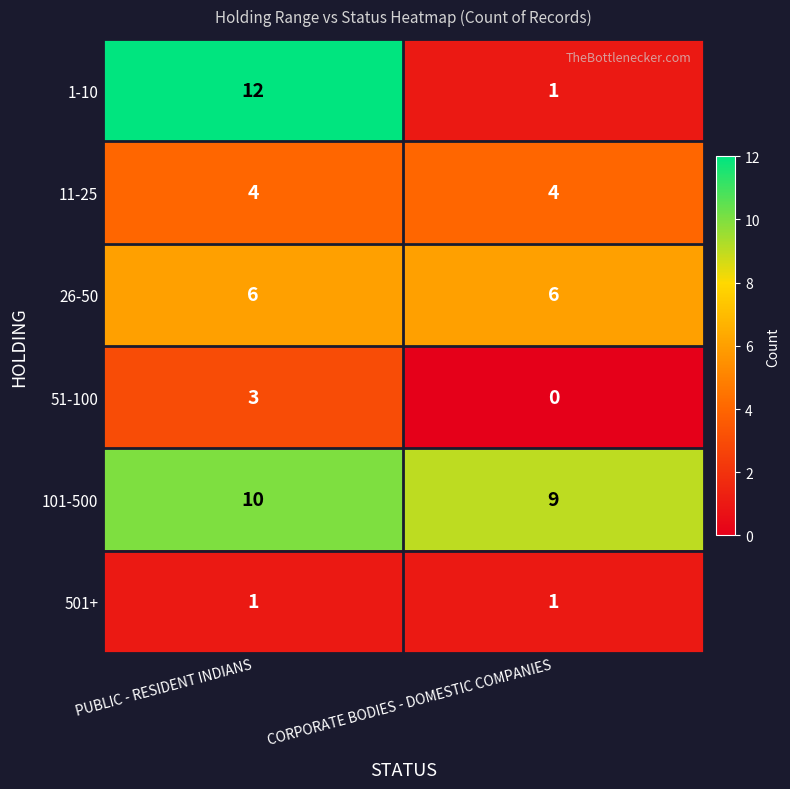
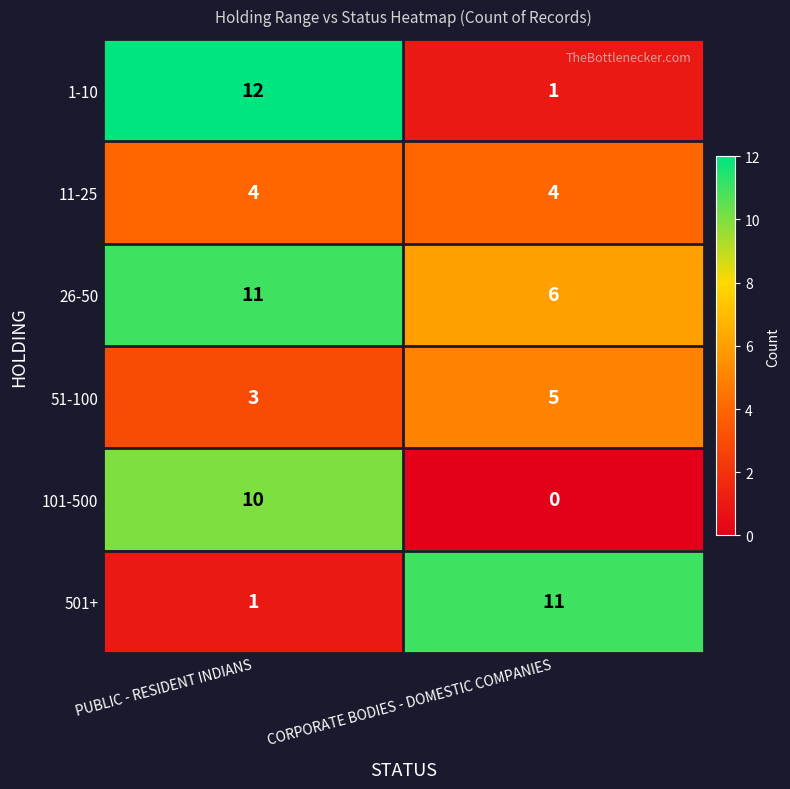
  {
    "1-10": {
      "PUBLIC - RESIDENT INDIANS": 12
    },
    "11-25": {
      "PUBLIC - RESIDENT INDIANS": 4,
      "CORPORATE BODIES - DOMESTIC COMPANIES": 4
    },
    "26-50": {
-     "PUBLIC - RESIDENT INDIANS": 6,
+     "PUBLIC - RESIDENT INDIANS": 11,
      "CORPORATE BODIES - DOMESTIC COMPANIES": 6
    },
    "51-100": {
      "PUBLIC - RESIDENT INDIANS": 3,
-     "CORPORATE BODIES - DOMESTIC COMPANIES": 0
+     "CORPORATE BODIES - DOMESTIC COMPANIES": 5
    },
    "101-500": {
      "PUBLIC - RESIDENT INDIANS": 10,
-     "CORPORATE BODIES - DOMESTIC COMPANIES": 9
+     "CORPORATE BODIES - DOMESTIC COMPANIES": 0
    },
    "501+": {
      "PUBLIC - RESIDENT INDIANS": 1,
-     "CORPORATE BODIES - DOMESTIC COMPANIES": 1
+     "CORPORATE BODIES - DOMESTIC COMPANIES": 11
    }
  }
